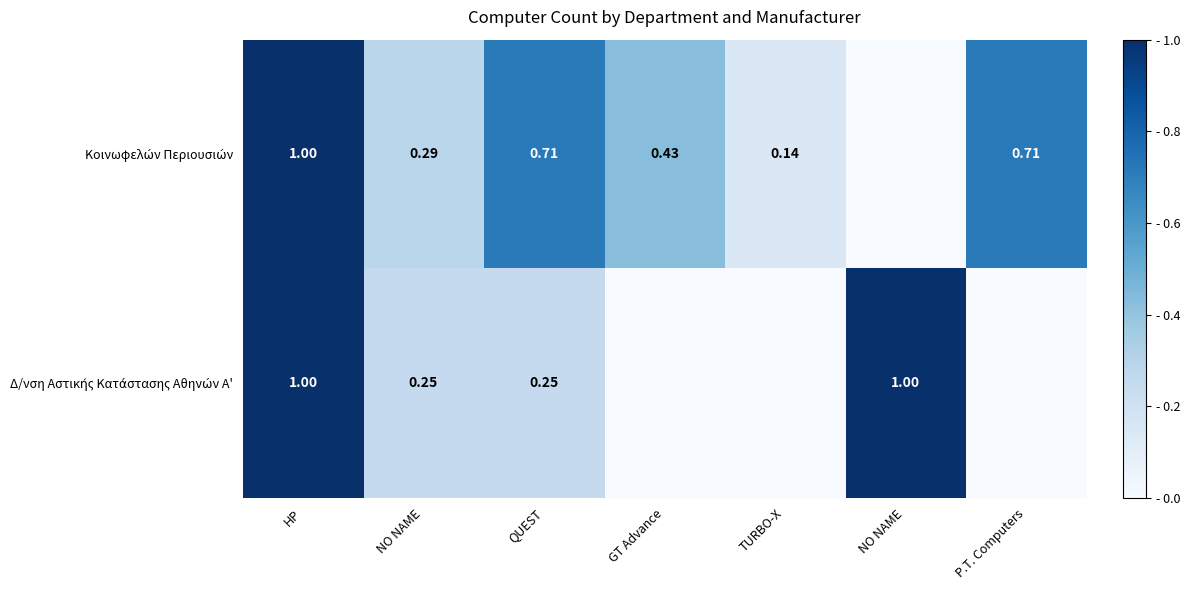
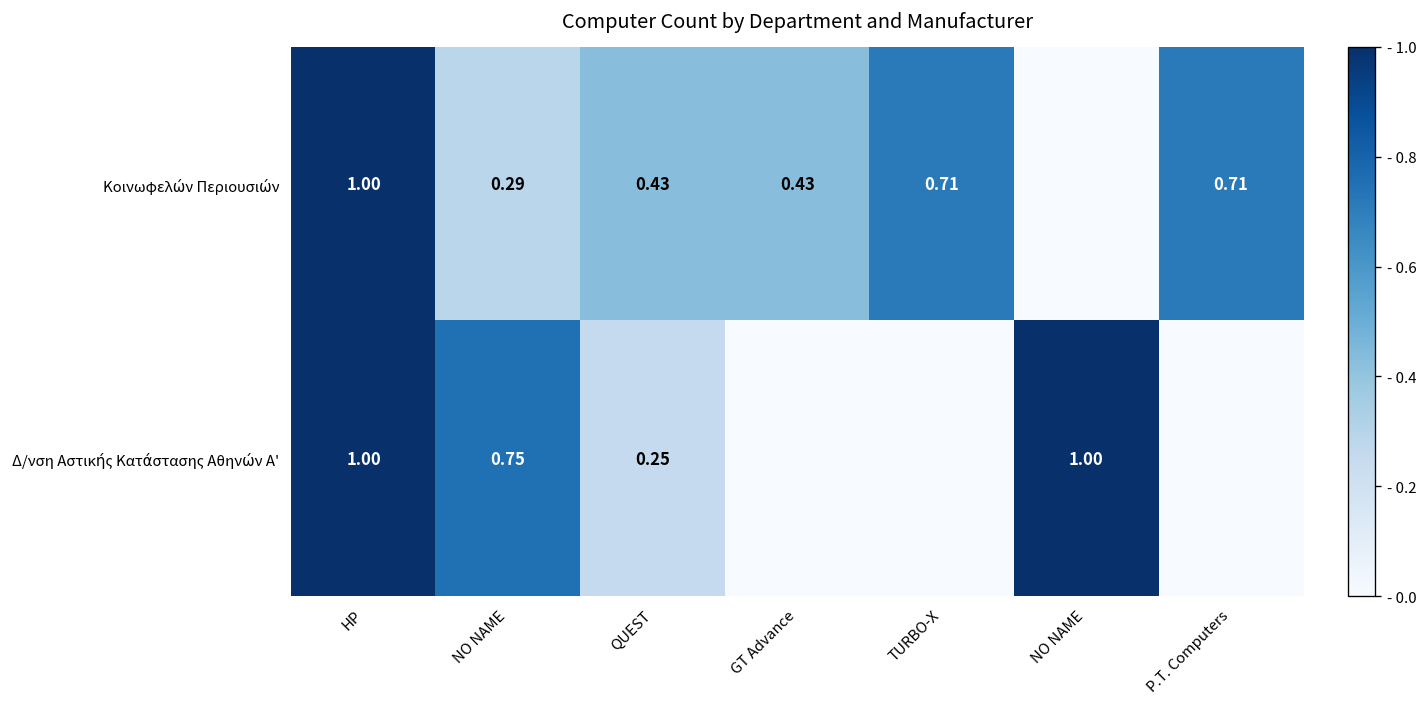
  {
    "Κοινωφελών Περιουσιών": {
      "HP": 1.00,
      "ΝΟ ΝΑΜΕ": 0.29,
-     "QUEST": 0.71,
+     "QUEST": 0.43,
      "GT Advance": 0.43,
-     "TURBO-X": 0.14,
+     "TURBO-X": 0.71,
      "P.T. Computers": 0.71
    },
    "Δ/νση Αστικής Κατάστασης Αθηνών Α'": {
      "HP": 1.00,
-     "ΝΟ ΝΑΜΕ": 0.25,
+     "ΝΟ ΝΑΜΕ": 0.75,
      "QUEST": 0.25,
      "NO NAME": 1.00
    }
  }
